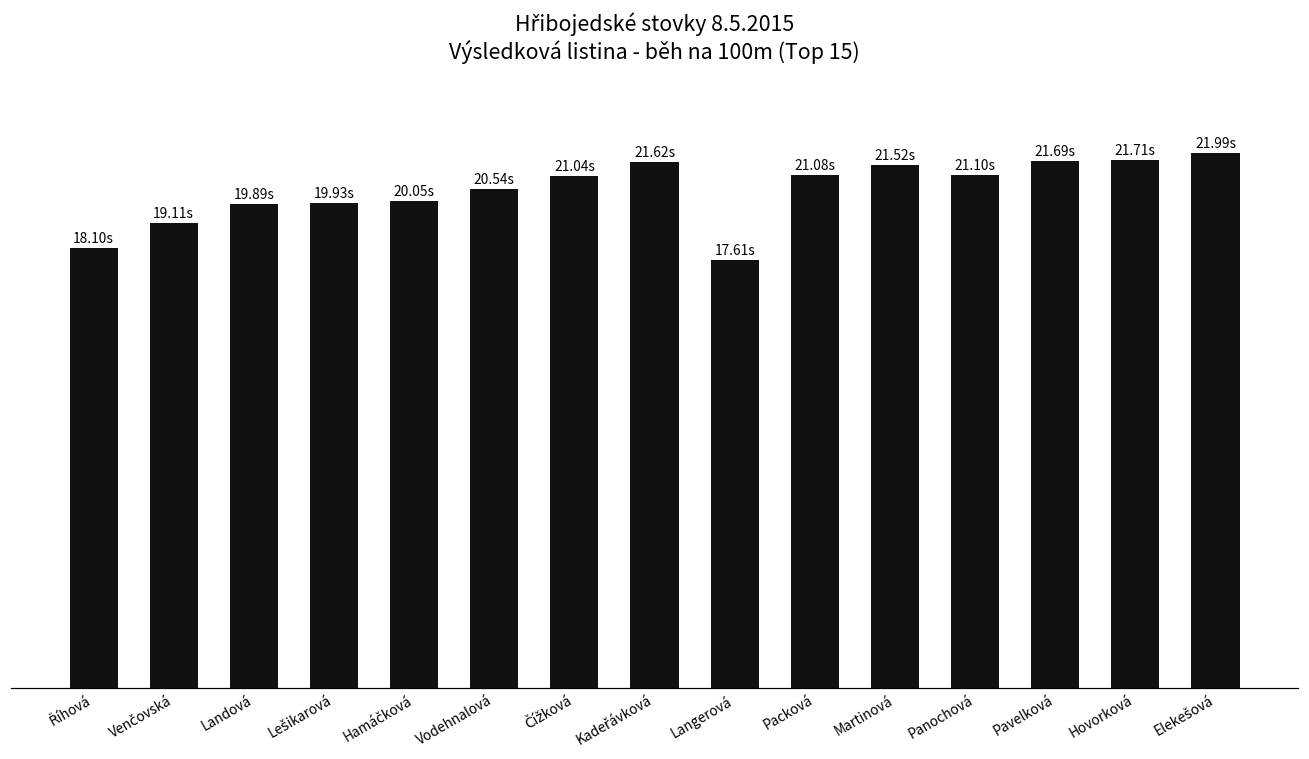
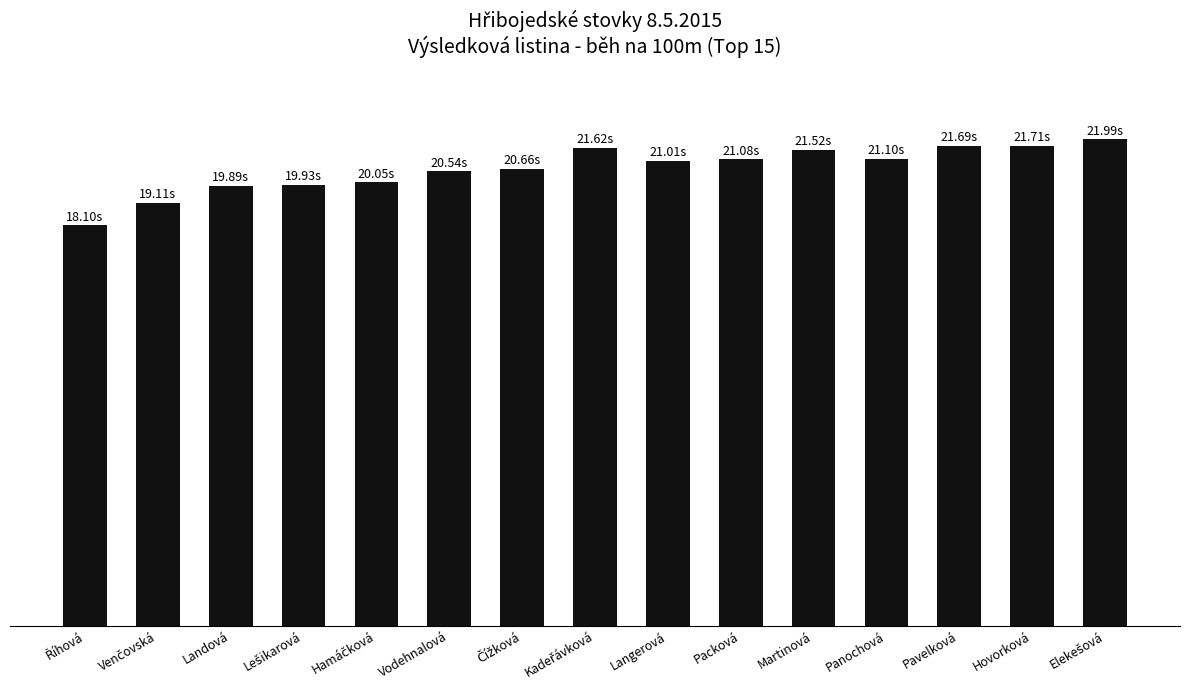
  {
    "Říhová": "18.10s",
    "Venčovská": "19.11s",
    "Landová": "19.89s",
    "Lešikarová": "19.93s",
    "Hamáčková": "20.05s",
    "Vodehnalová": "20.54s",
-   "Čížková": "21.04s",
+   "Čížková": "20.66s",
    "Kadeřávková": "21.62s",
-   "Langerová": "17.61s",
+   "Langerová": "21.01s",
    "Packová": "21.08s",
    "Martinová": "21.52s",
    "Panochová": "21.10s",
    "Pavelková": "21.69s",
    "Hovorková": "21.71s",
    "Elekešová": "21.99s"
  }
